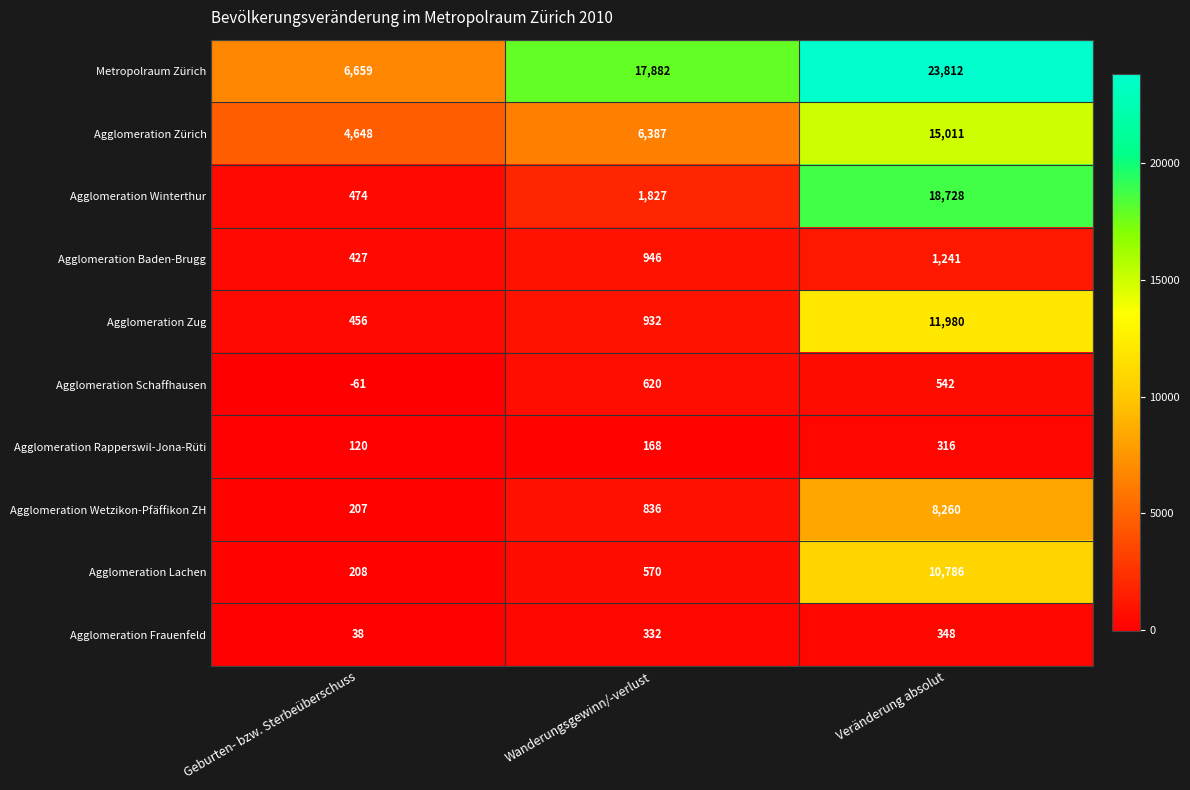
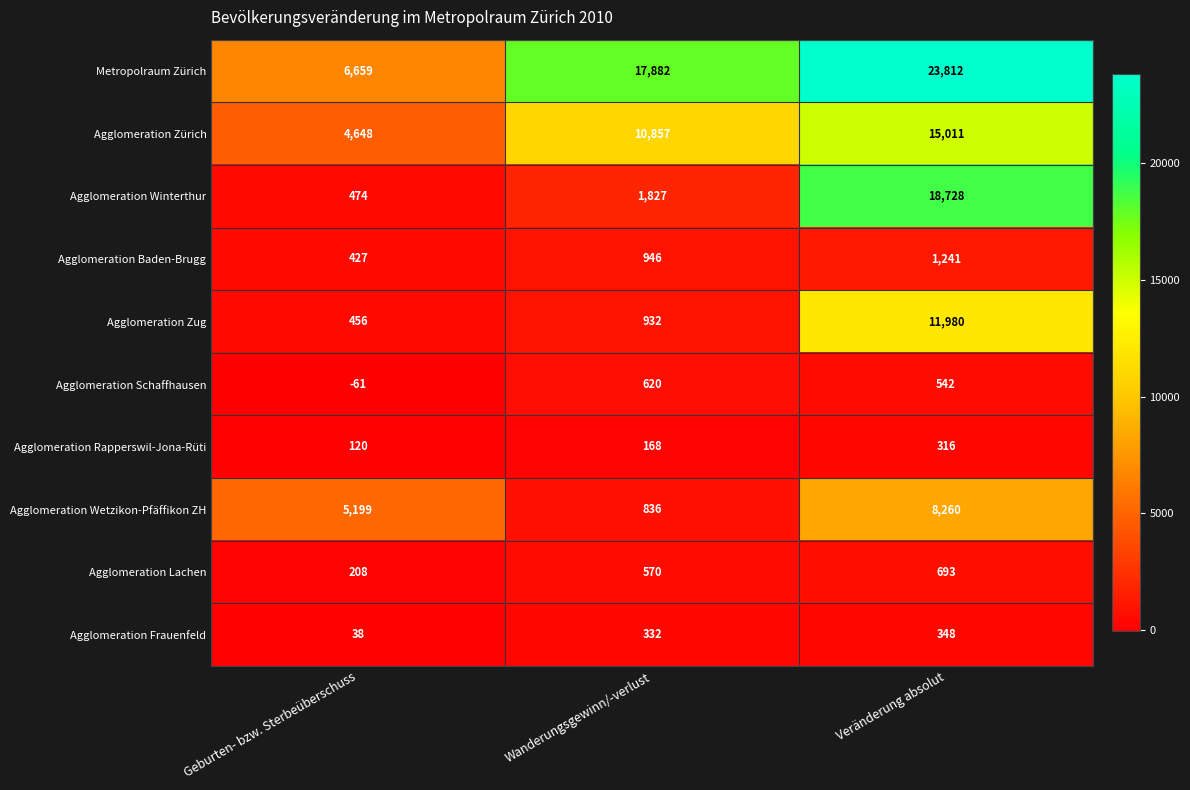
  {
    "Metropolraum Zürich": {
      "Geburten- bzw. Sterbeüberschuss": "6,659",
      "Wanderungsgewinn/-verlust": "17,882",
      "Veränderung absolut": "23,812"
    },
    "Agglomeration Zürich": {
      "Geburten- bzw. Sterbeüberschuss": "4,648",
-     "Wanderungsgewinn/-verlust": "6,387",
+     "Wanderungsgewinn/-verlust": "10,857",
      "Veränderung absolut": "15,011"
    },
    "Agglomeration Winterthur": {
      "Geburten- bzw. Sterbeüberschuss": "474",
      "Wanderungsgewinn/-verlust": "1,827",
      "Veränderung absolut": "18,728"
    },
    "Agglomeration Baden-Brugg": {
      "Geburten- bzw. Sterbeüberschuss": "427",
      "Wanderungsgewinn/-verlust": "946",
      "Veränderung absolut": "1,241"
    },
    "Agglomeration Zug": {
      "Geburten- bzw. Sterbeüberschuss": "456",
      "Wanderungsgewinn/-verlust": "932",
      "Veränderung absolut": "11,980"
    },
    "Agglomeration Schaffhausen": {
      "Geburten- bzw. Sterbeüberschuss": "-61",
      "Wanderungsgewinn/-verlust": "620",
      "Veränderung absolut": "542"
    },
    "Agglomeration Rapperswil-Jona-Rüti": {
      "Geburten- bzw. Sterbeüberschuss": "120",
      "Wanderungsgewinn/-verlust": "168",
      "Veränderung absolut": "316"
    },
    "Agglomeration Wetzikon-Pfäffikon ZH": {
-     "Geburten- bzw. Sterbeüberschuss": "207",
+     "Geburten- bzw. Sterbeüberschuss": "5,199",
      "Wanderungsgewinn/-verlust": "836",
      "Veränderung absolut": "8,260"
    },
    "Agglomeration Lachen": {
      "Geburten- bzw. Sterbeüberschuss": "208",
      "Wanderungsgewinn/-verlust": "570",
-     "Veränderung absolut": "10,786"
+     "Veränderung absolut": "693"
    },
    "Agglomeration Frauenfeld": {
      "Geburten- bzw. Sterbeüberschuss": "38",
      "Wanderungsgewinn/-verlust": "332",
      "Veränderung absolut": "348"
    }
  }
